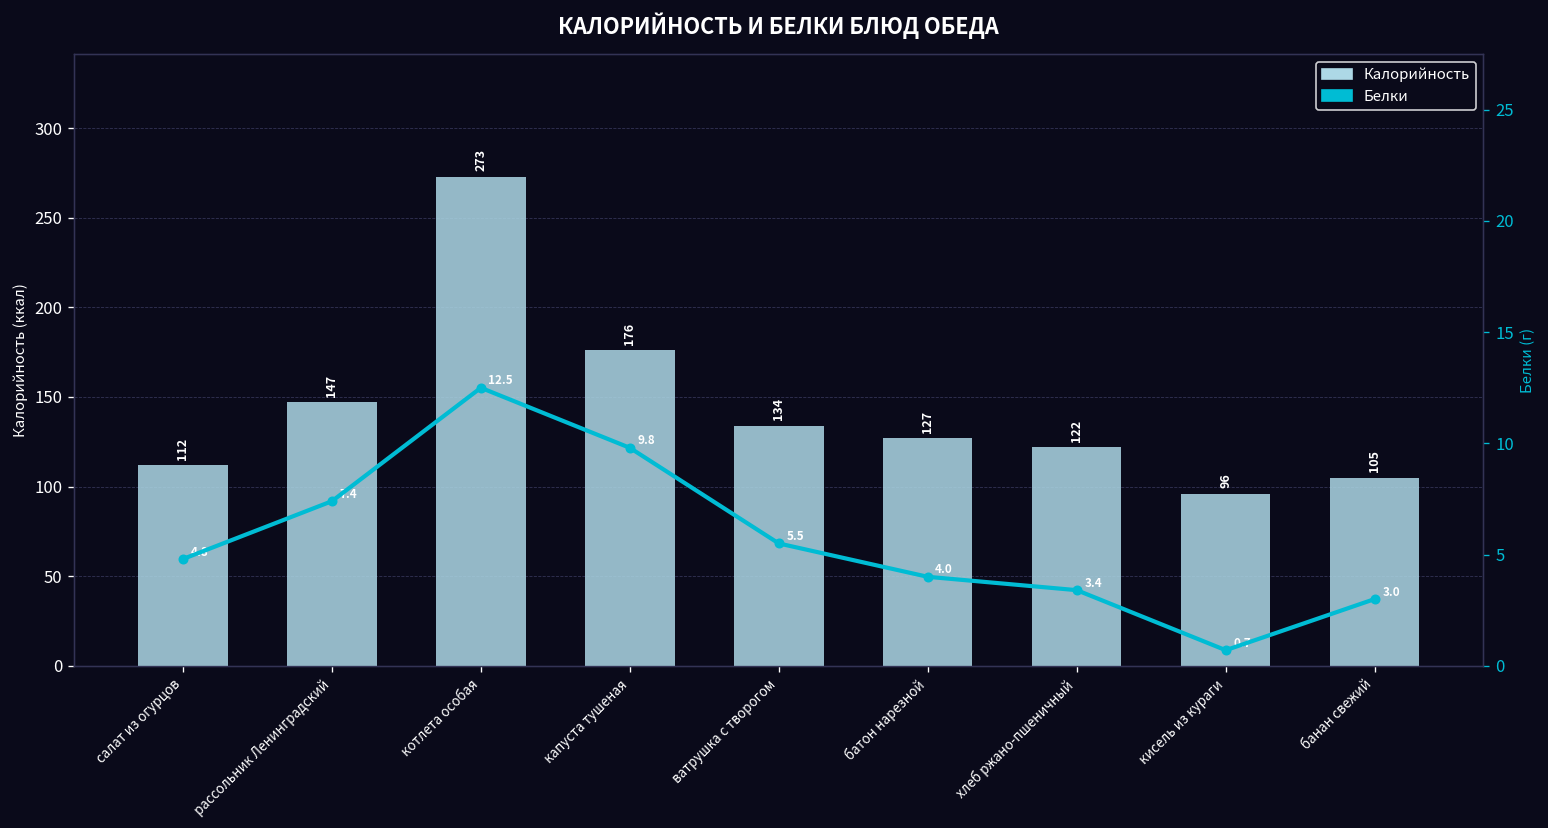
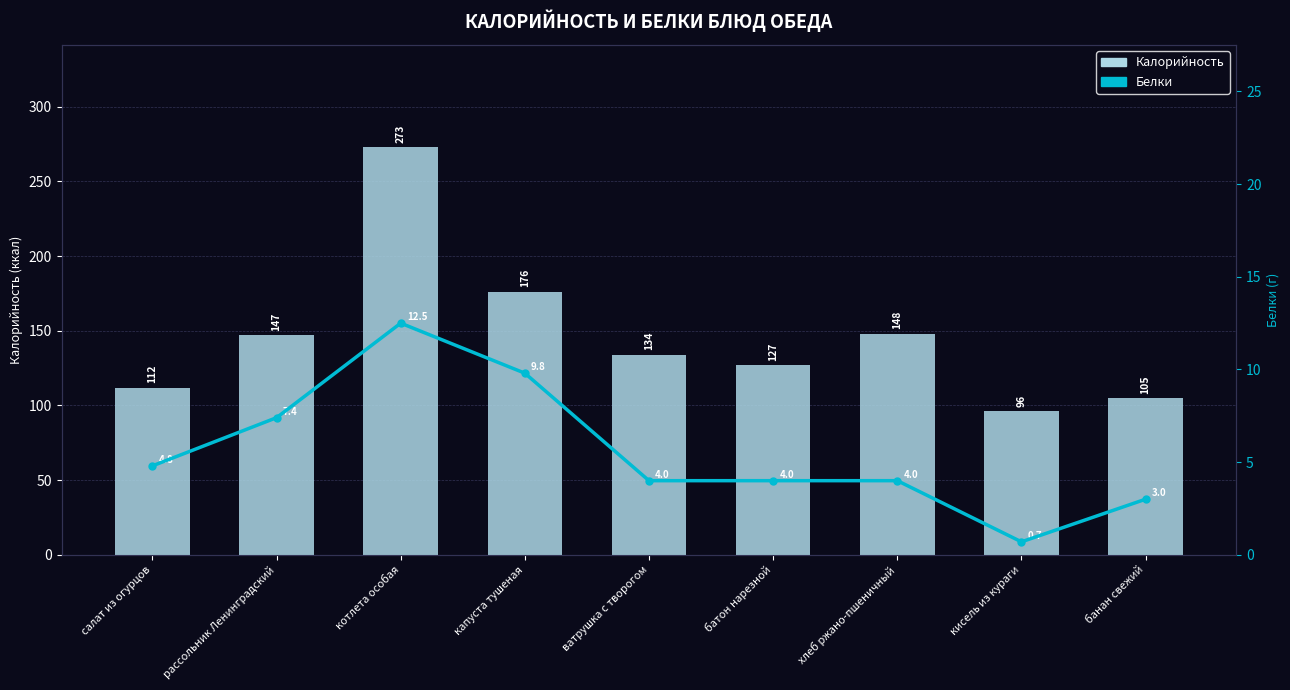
  {
    "Калорийность": {
      "салат из огурцов": 112,
      "рассольник Ленинградский": 147,
      "котлета особая": 273,
      "капуста тушеная": 176,
      "ватрушка с творогом": 134,
      "батон нарезной": 127,
-     "хлеб ржано-пшеничный": 122,
+     "хлеб ржано-пшеничный": 148,
      "кисель из кураги": 96,
      "банан свежий": 105
    },
    "Белки": {
      "салат из огурцов": 4.8,
      "рассольник Ленинградский": 7.4,
      "котлета особая": 12.5,
      "капуста тушеная": 9.8,
-     "ватрушка с творогом": 5.5,
+     "ватрушка с творогом": 4.0,
      "батон нарезной": 4.0,
-     "хлеб ржано-пшеничный": 3.4,
+     "хлеб ржано-пшеничный": 4.0,
      "кисель из кураги": 0.7,
      "банан свежий": 3.0
    }
  }
